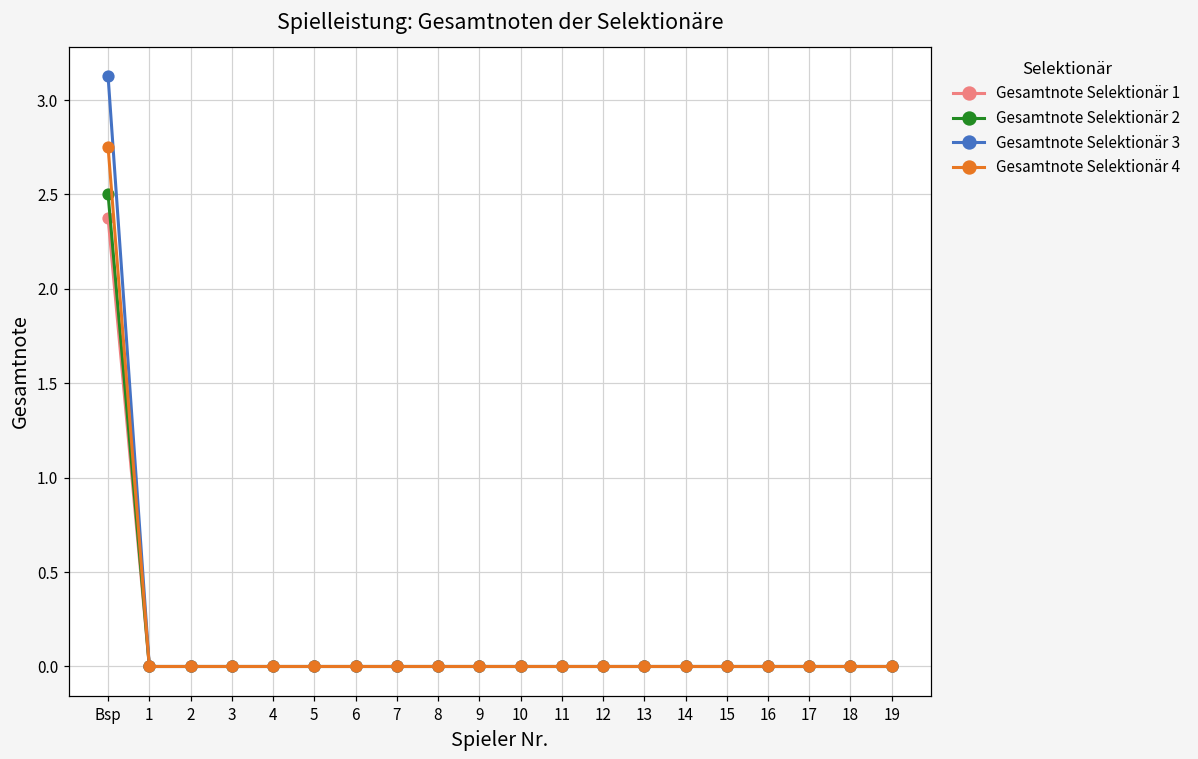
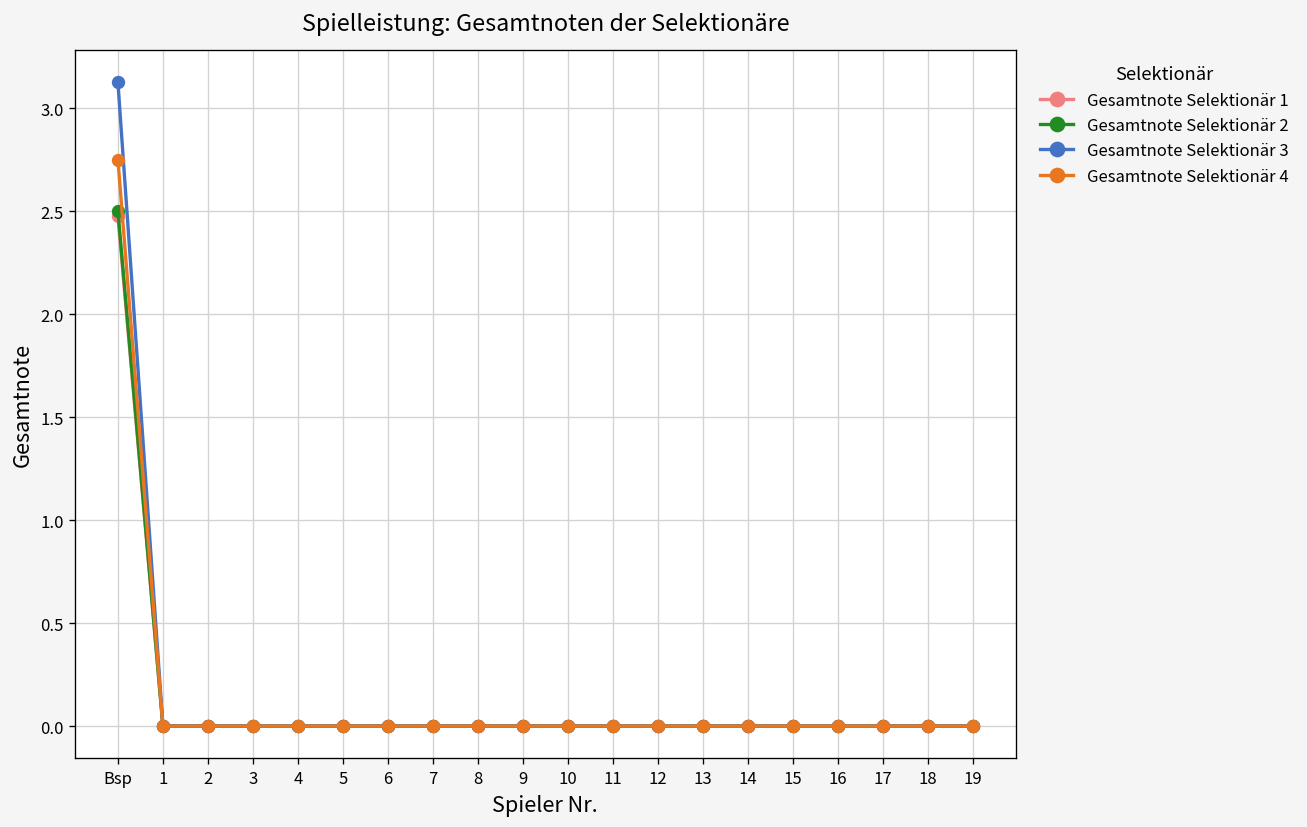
  {
    "Gesamtnote Selektionär 1": {
-     "Bsp": 2.38
+     "Bsp": 2.48
    },
    "Gesamtnote Selektionär 2": {
      "Bsp": 2.50
    },
    "Gesamtnote Selektionär 3": {
      "Bsp": 3.13
    },
    "Gesamtnote Selektionär 4": {
      "Bsp": 2.75
    }
  }
